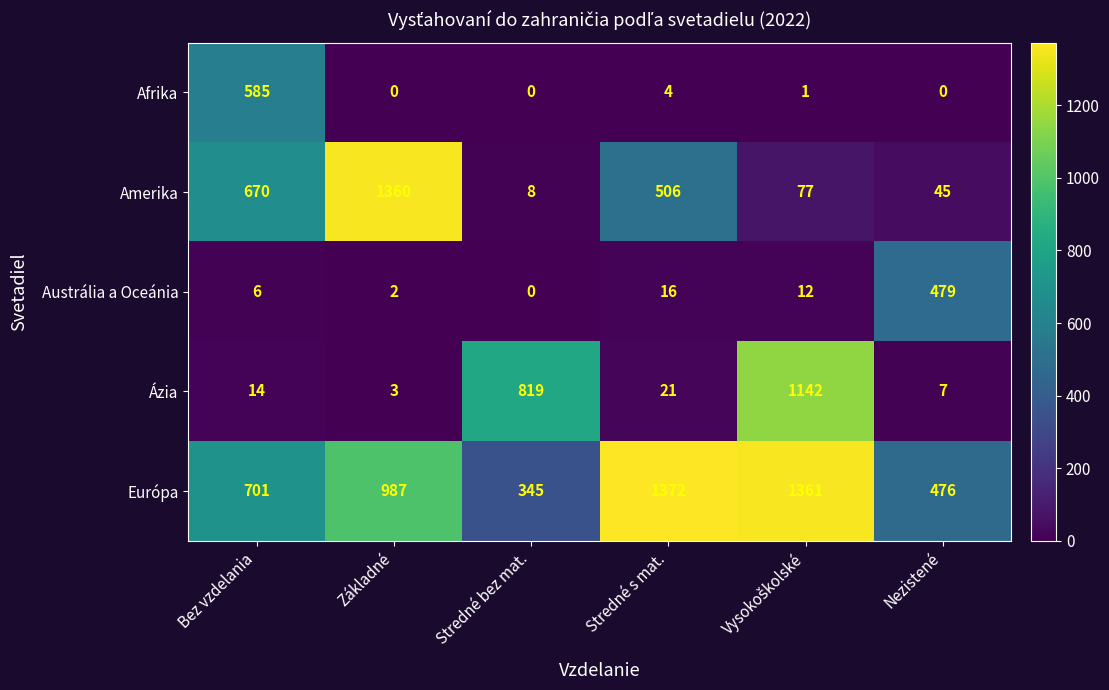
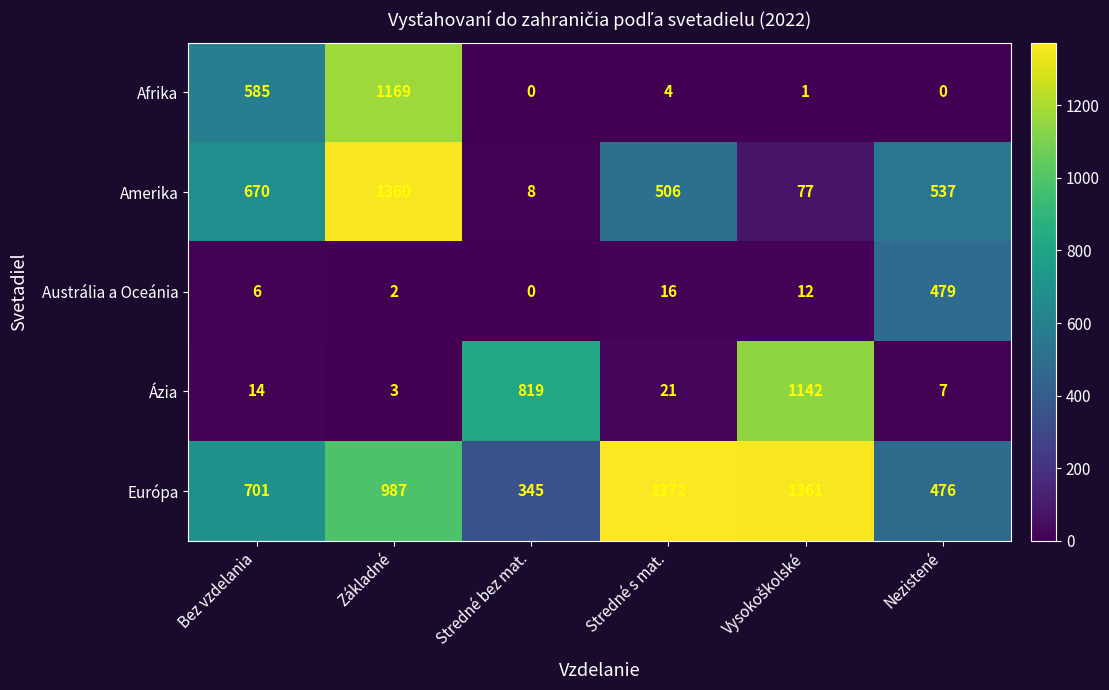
  {
    "Afrika": {
      "Bez vzdelania": 585,
-     "Základné": 0,
+     "Základné": 1169,
      "Stredné bez mat.": 0,
      "Stredné s mat.": 4,
      "Vysokoškolské": 1,
      "Nezistené": 0
    },
    "Amerika": {
      "Bez vzdelania": 670,
      "Stredné bez mat.": 8,
      "Stredné s mat.": 506,
      "Vysokoškolské": 77,
-     "Nezistené": 45
+     "Nezistené": 537
    },
    "Austrália a Oceánia": {
      "Bez vzdelania": 6,
      "Základné": 2,
      "Stredné bez mat.": 0,
      "Stredné s mat.": 16,
      "Vysokoškolské": 12,
      "Nezistené": 479
    },
    "Ázia": {
      "Bez vzdelania": 14,
      "Základné": 3,
      "Stredné bez mat.": 819,
      "Stredné s mat.": 21,
      "Vysokoškolské": 1142,
      "Nezistené": 7
    },
    "Európa": {
      "Bez vzdelania": 701,
      "Základné": 987,
      "Stredné bez mat.": 345,
      "Nezistené": 476
    }
  }
